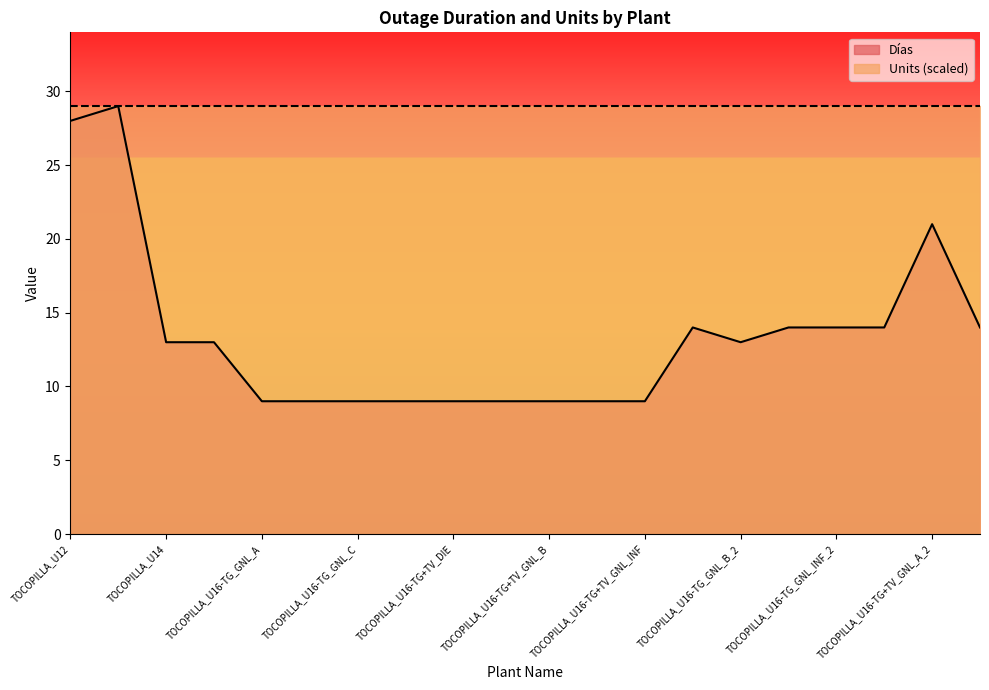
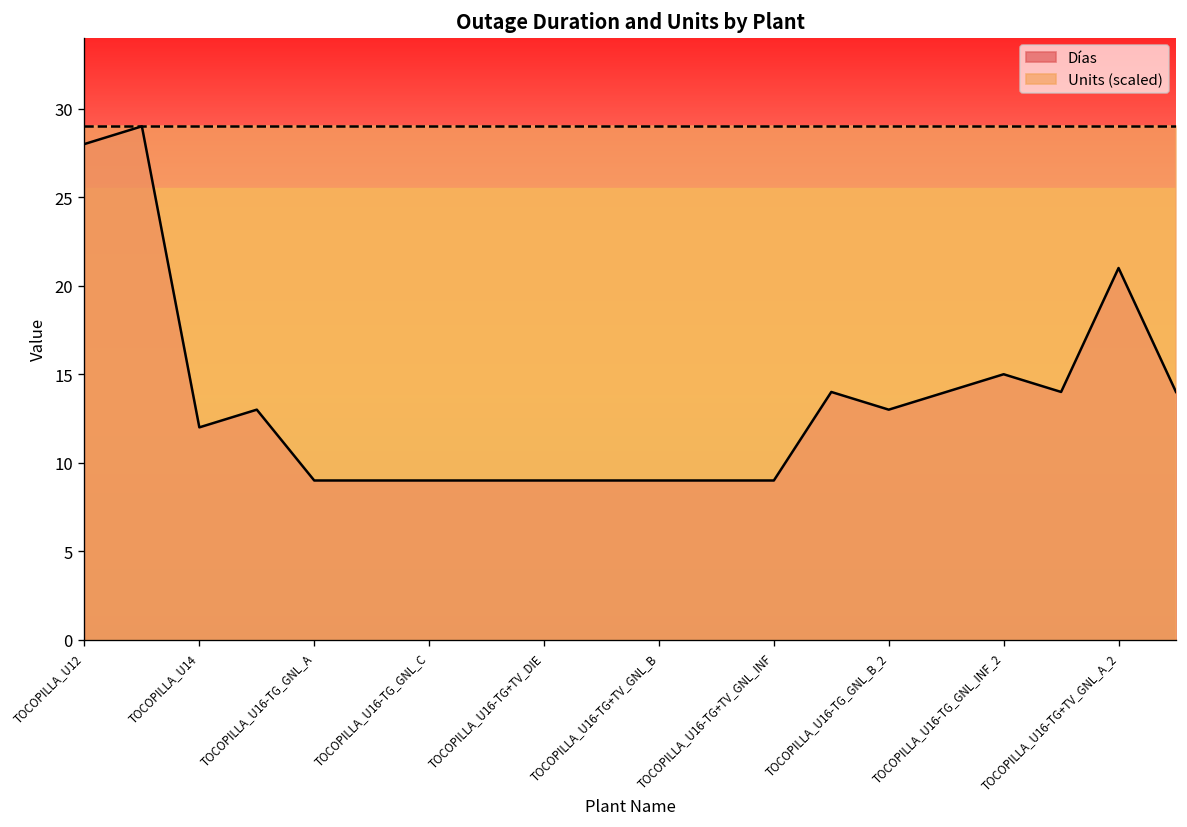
  {
    "Días": {
      "TOCOPILLA_U12": 28,
-     "TOCOPILLA_U14": 13,
+     "TOCOPILLA_U14": 12,
      "TOCOPILLA_U16-TG_GNL_A": 9,
      "TOCOPILLA_U16-TG_GNL_C": 9,
      "TOCOPILLA_U16-TG+TV_DIE": 9,
      "TOCOPILLA_U16-TG+TV_GNL_B": 9,
      "TOCOPILLA_U16-TG+TV_GNL_INF": 9,
      "TOCOPILLA_U16-TG_GNL_B_2": 13,
-     "TOCOPILLA_U16-TG_GNL_INF_2": 14,
+     "TOCOPILLA_U16-TG_GNL_INF_2": 15,
      "TOCOPILLA_U16-TG+TV_GNL_A_2": 21
    },
    "Units (scaled)": {
      "TOCOPILLA_U12": 29,
      "TOCOPILLA_U14": 29,
      "TOCOPILLA_U16-TG_GNL_A": 29,
      "TOCOPILLA_U16-TG_GNL_C": 29,
      "TOCOPILLA_U16-TG+TV_DIE": 29,
      "TOCOPILLA_U16-TG+TV_GNL_B": 29,
      "TOCOPILLA_U16-TG+TV_GNL_INF": 29,
      "TOCOPILLA_U16-TG_GNL_B_2": 29,
      "TOCOPILLA_U16-TG_GNL_INF_2": 29,
      "TOCOPILLA_U16-TG+TV_GNL_A_2": 29
    }
  }
